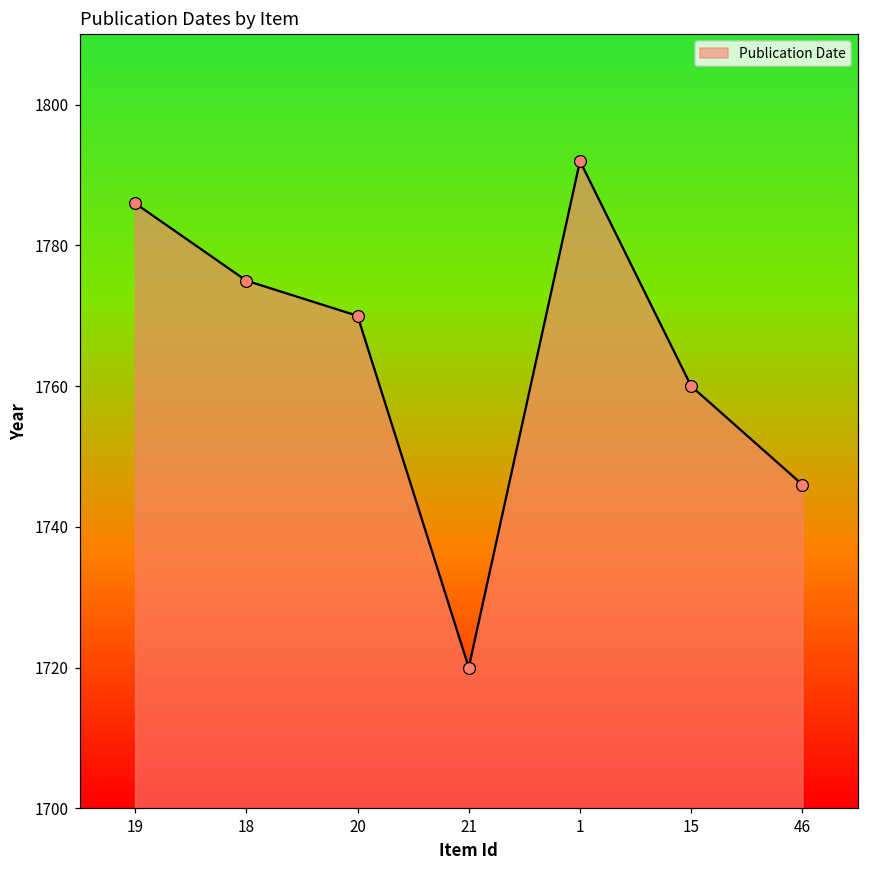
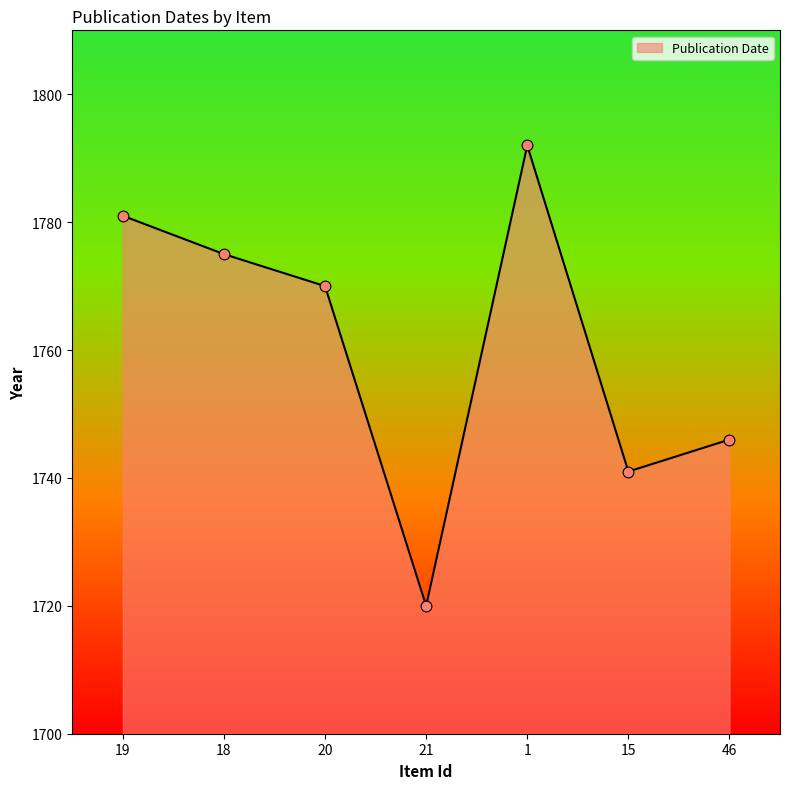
  {
-   "19": 1786,
+   "19": 1781,
    "18": 1775,
    "20": 1770,
    "21": 1720,
    "1": 1792,
-   "15": 1760,
+   "15": 1741,
    "46": 1746
  }
